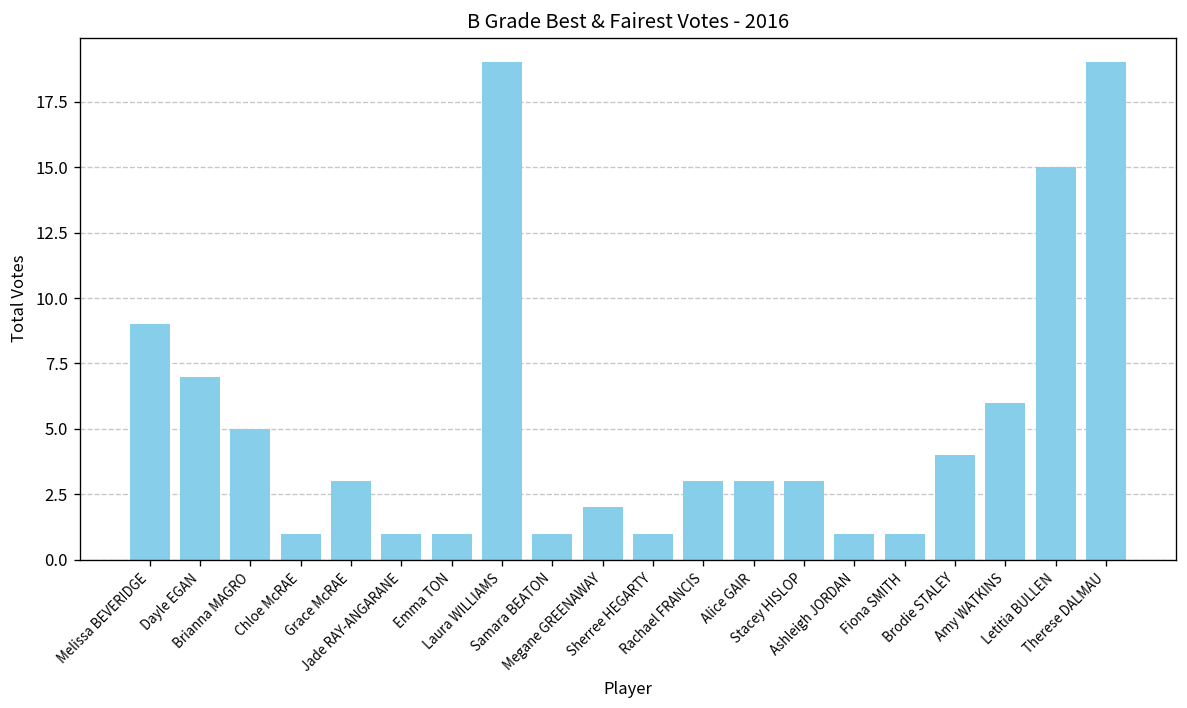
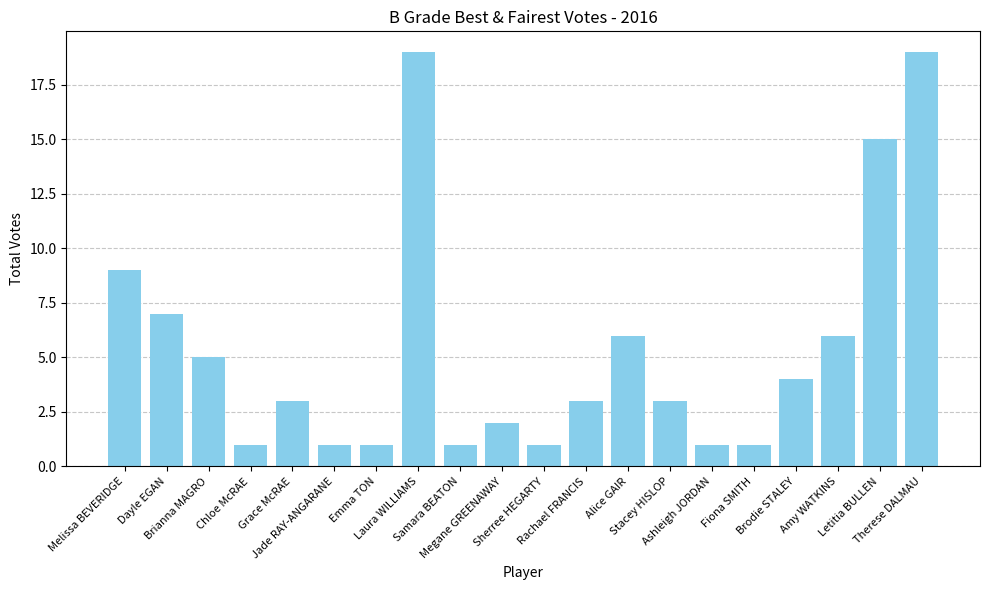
  {
    "Melissa BEVERIDGE": 9,
    "Dayle EGAN": 7,
    "Brianna MAGRO": 5,
    "Chloe McRAE": 1,
    "Grace McRAE": 3,
    "Jade RAY-ANGARANE": 1,
    "Emma TON": 1,
    "Laura WILLIAMS": 19,
    "Samara BEATON": 1,
    "Megane GREENAWAY": 2,
    "Sherree HEGARTY": 1,
    "Rachael FRANCIS": 3,
-   "Alice GAIR": 3,
+   "Alice GAIR": 6,
    "Stacey HISLOP": 3,
    "Ashleigh JORDAN": 1,
    "Fiona SMITH": 1,
    "Brodie STALEY": 4,
    "Amy WATKINS": 6,
    "Letitia BULLEN": 15,
    "Therese DALMAU": 19
  }
